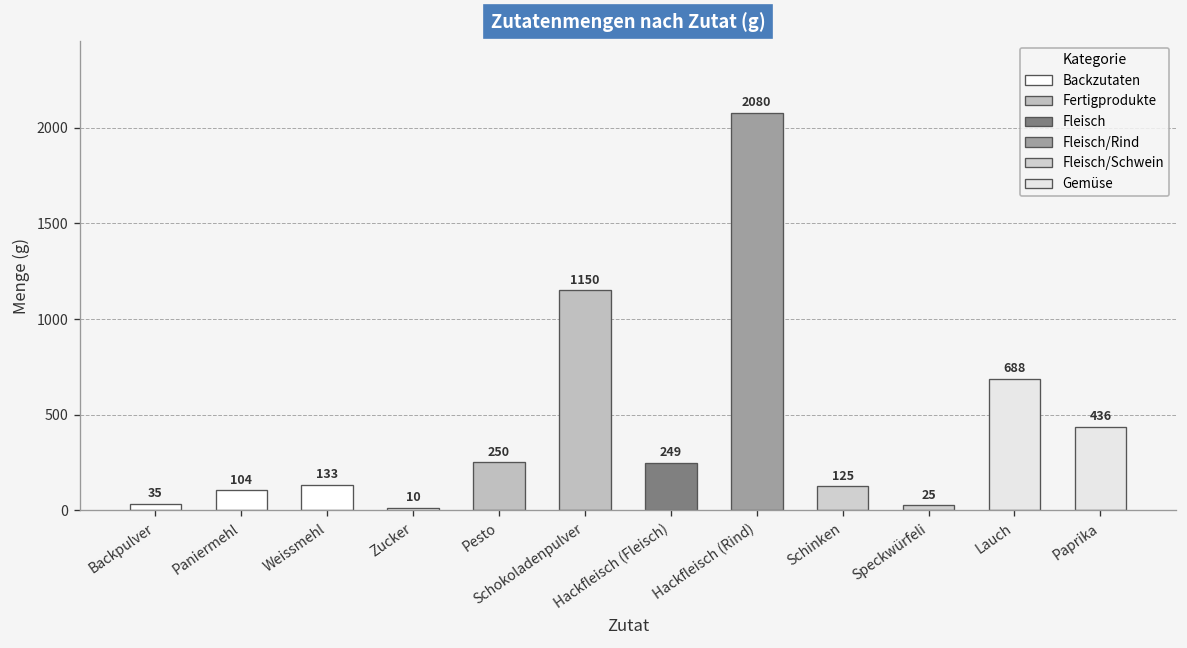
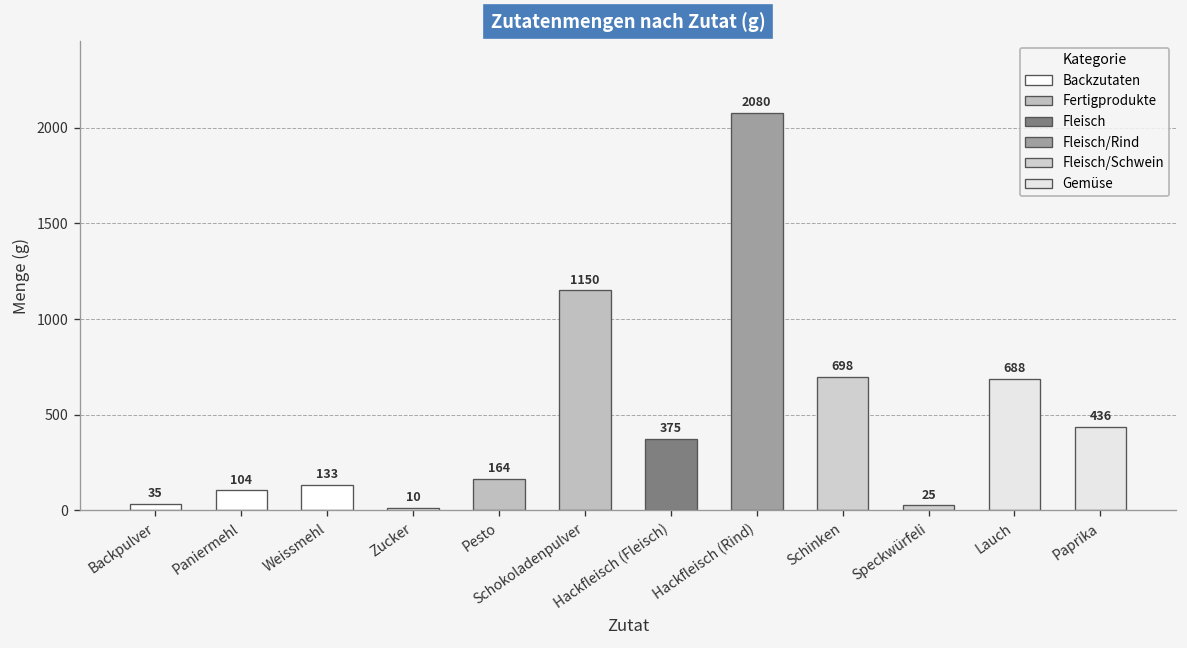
  {
    "Backpulver": 35,
    "Paniermehl": 104,
    "Weissmehl": 133,
    "Zucker": 10,
-   "Pesto": 250,
+   "Pesto": 164,
    "Schokoladenpulver": 1150,
-   "Hackfleisch (Fleisch)": 249,
+   "Hackfleisch (Fleisch)": 375,
    "Hackfleisch (Rind)": 2080,
-   "Schinken": 125,
+   "Schinken": 698,
    "Speckwürfeli": 25,
    "Lauch": 688,
    "Paprika": 436
  }
